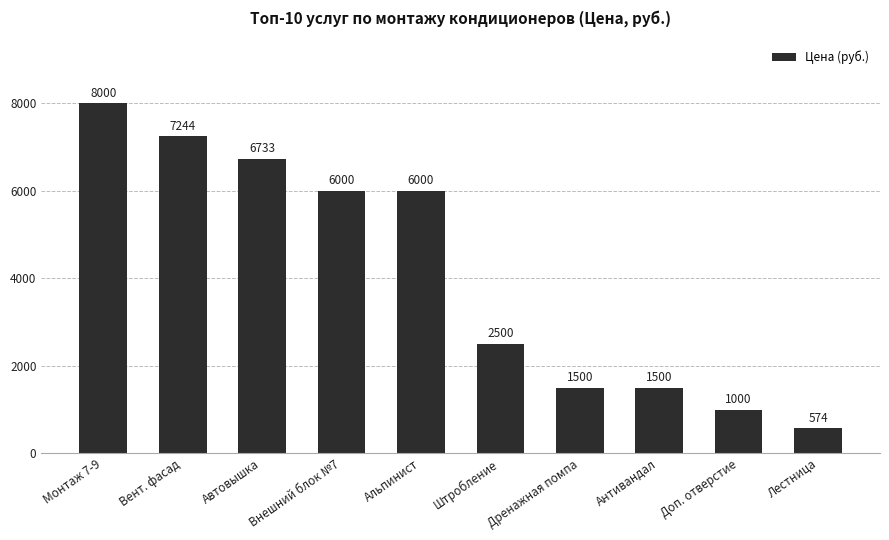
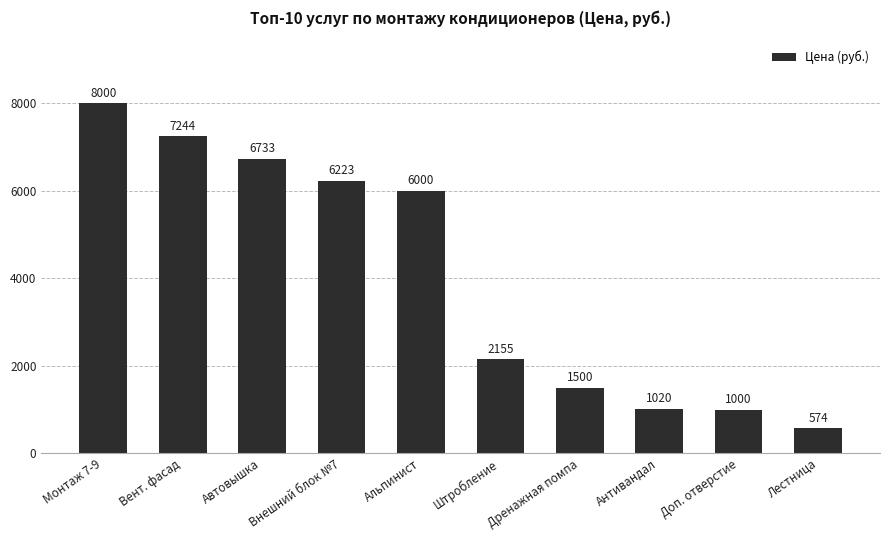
  {
    "Монтаж 7-9": 8000,
    "Вент. фасад": 7244,
    "Автовышка": 6733,
-   "Внешний блок №7": 6000,
+   "Внешний блок №7": 6223,
    "Альпинист": 6000,
-   "Штробление": 2500,
+   "Штробление": 2155,
    "Дренажная помпа": 1500,
-   "Антивандал": 1500,
+   "Антивандал": 1020,
    "Доп. отверстие": 1000,
    "Лестница": 574
  }
